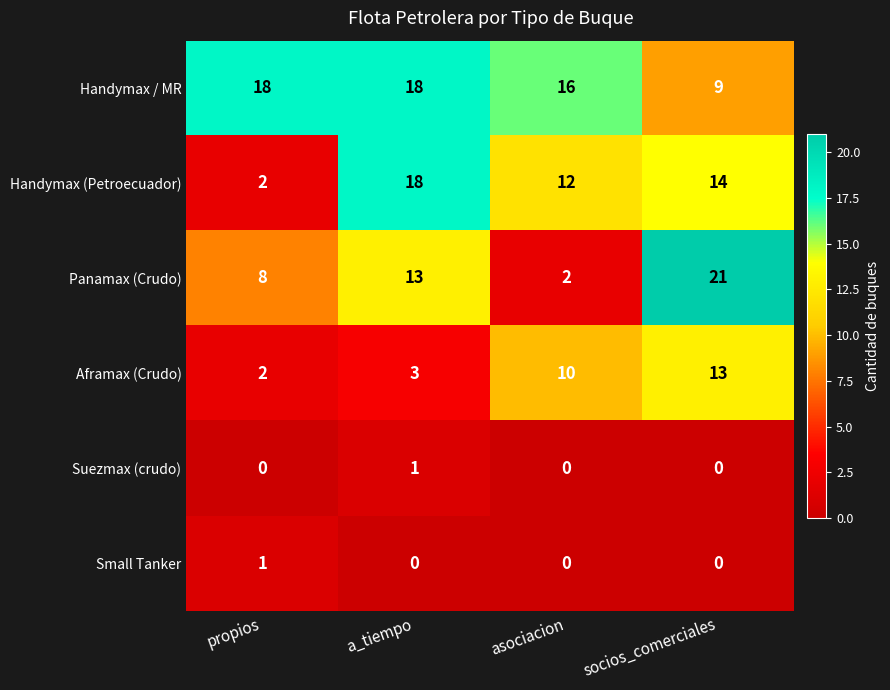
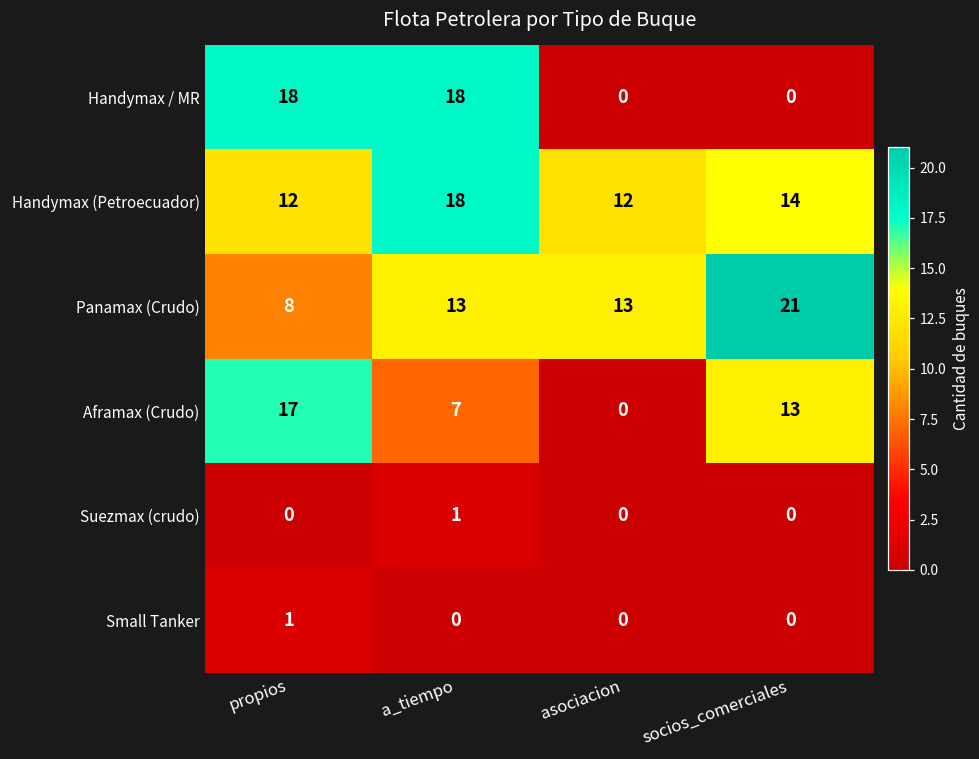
  {
    "Handymax / MR": {
      "propios": 18,
      "a_tiempo": 18,
-     "asociacion": 16,
-     "socios_comerciales": 9
+     "asociacion": 0,
+     "socios_comerciales": 0
    },
    "Handymax (Petroecuador)": {
-     "propios": 2,
+     "propios": 12,
      "a_tiempo": 18,
      "asociacion": 12,
      "socios_comerciales": 14
    },
    "Panamax (Crudo)": {
      "propios": 8,
      "a_tiempo": 13,
-     "asociacion": 2,
+     "asociacion": 13,
      "socios_comerciales": 21
    },
    "Aframax (Crudo)": {
-     "propios": 2,
-     "a_tiempo": 3,
-     "asociacion": 10,
+     "propios": 17,
+     "a_tiempo": 7,
+     "asociacion": 0,
      "socios_comerciales": 13
    },
    "Suezmax (crudo)": {
      "propios": 0,
      "a_tiempo": 1,
      "asociacion": 0,
      "socios_comerciales": 0
    },
    "Small Tanker": {
      "propios": 1,
      "a_tiempo": 0,
      "asociacion": 0,
      "socios_comerciales": 0
    }
  }
